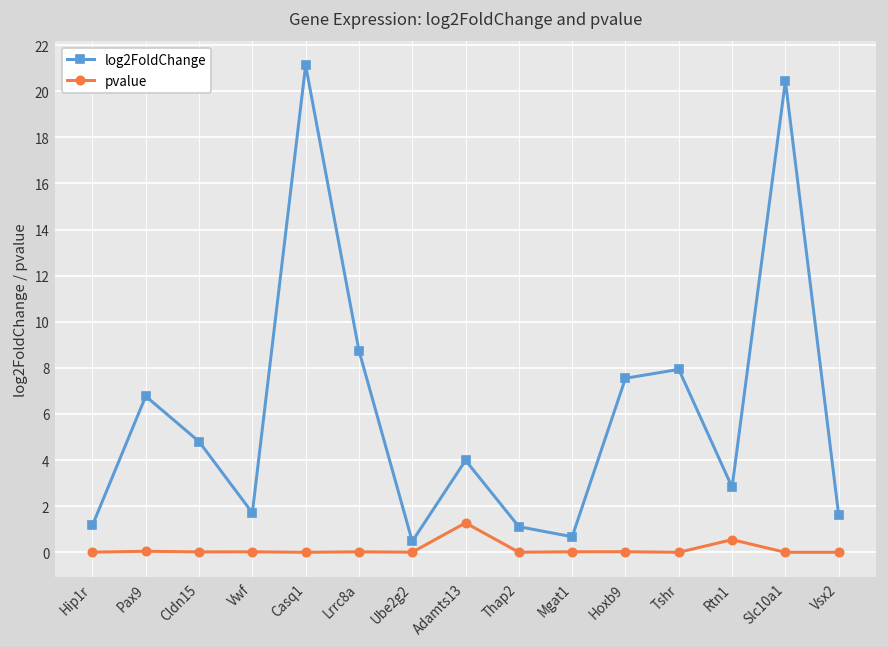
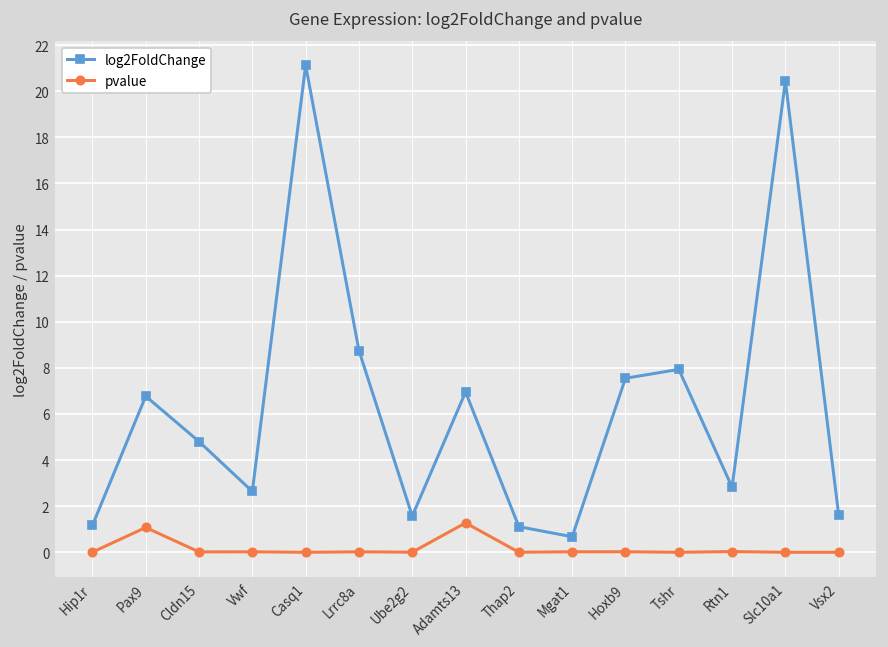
  {
    "log2FoldChange": {
      "Hip1r": 1.2,
      "Pax9": 6.8,
      "Cldn15": 4.8,
-     "Vwf": 1.7,
+     "Vwf": 2.6,
      "Casq1": 21.1,
      "Lrrc8a": 8.8,
-     "Ube2g2": 0.5,
-     "Adamts13": 4.0,
+     "Ube2g2": 1.6,
+     "Adamts13": 7.0,
      "Thap2": 1.1,
      "Mgat1": 0.7,
      "Hoxb9": 7.5,
      "Tshr": 7.9,
      "Rtn1": 2.8,
      "Slc10a1": 20.4,
      "Vsx2": 1.6
    },
    "pvalue": {
      "Hip1r": 0.0,
-     "Pax9": 0.0,
+     "Pax9": 1.1,
      "Cldn15": 0.0,
      "Vwf": 0.0,
      "Casq1": 0.0,
      "Lrrc8a": 0.0,
      "Ube2g2": 0.0,
      "Adamts13": 1.3,
      "Thap2": 0.0,
      "Mgat1": 0.0,
      "Hoxb9": 0.0,
      "Tshr": 0.0,
-     "Rtn1": 0.5,
+     "Rtn1": 0.0,
      "Slc10a1": 0.0,
      "Vsx2": 0.0
    }
  }
